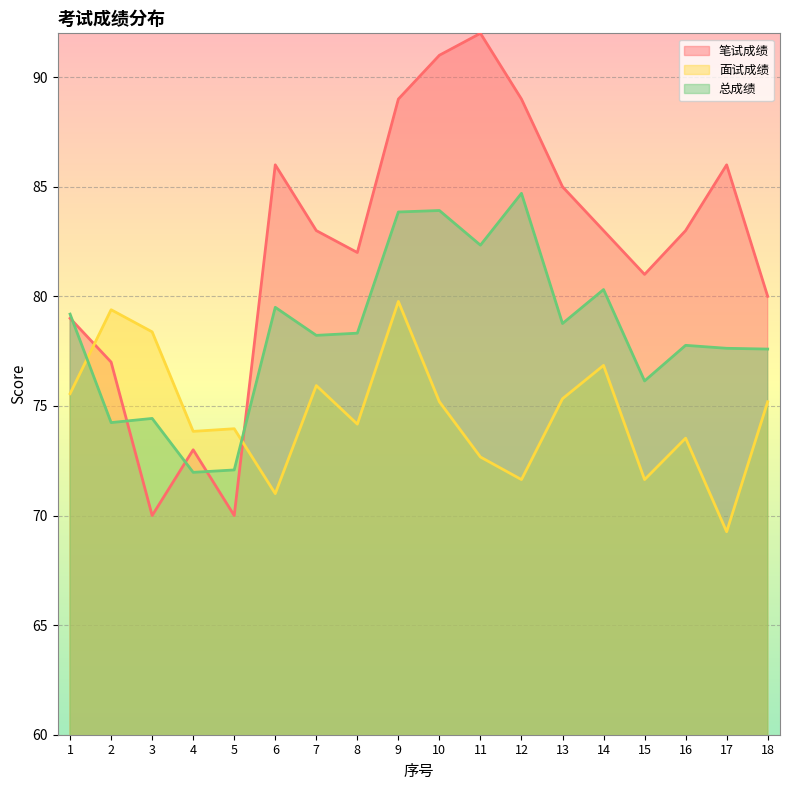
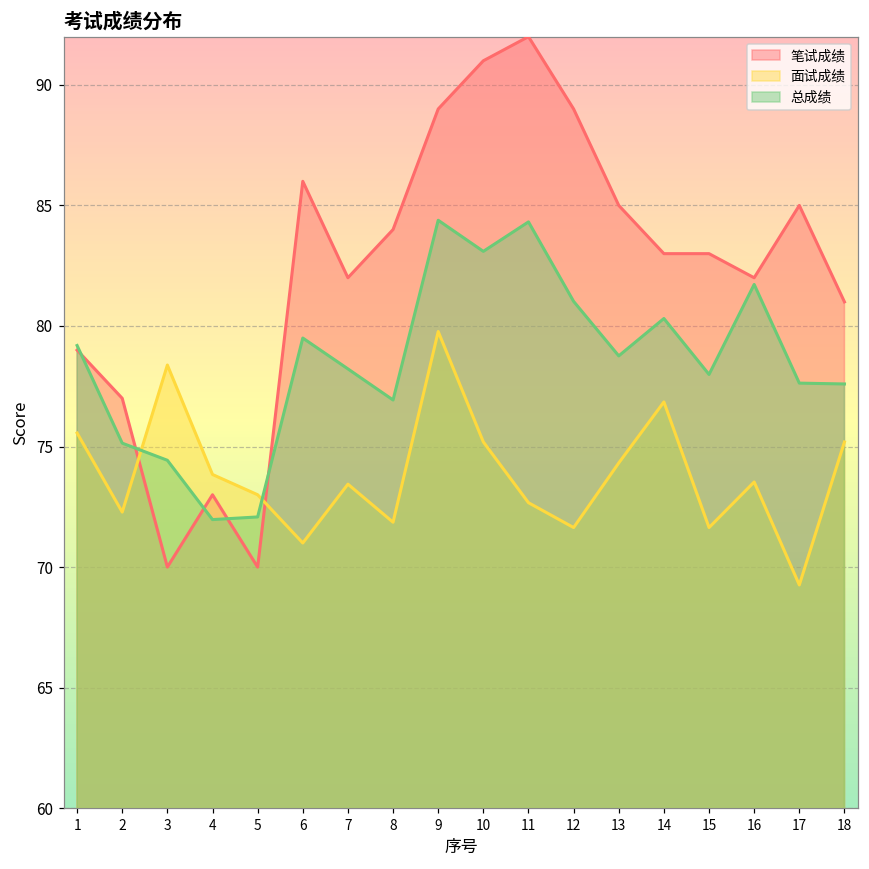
  {
    "笔试成绩": {
      "1": 79,
      "2": 77,
      "3": 70,
      "4": 73,
      "5": 70,
      "6": 86,
-     "7": 83,
-     "8": 82,
+     "7": 82,
+     "8": 84,
      "9": 89,
      "10": 91,
      "11": 92,
      "12": 89,
      "13": 85,
      "14": 83,
-     "15": 81,
-     "16": 83,
-     "17": 86,
-     "18": 80
+     "15": 83,
+     "16": 82,
+     "17": 85,
+     "18": 81
    },
    "面试成绩": {
      "1": 75.6,
-     "2": 79.4,
+     "2": 72.3,
      "3": 78.4,
      "4": 73.8,
-     "5": 74.0,
+     "5": 73.0,
      "6": 71.0,
-     "7": 75.9,
-     "8": 74.2,
+     "7": 73.4,
+     "8": 71.9,
      "9": 79.8,
      "10": 75.2,
      "11": 72.7,
      "12": 71.6,
-     "13": 75.3,
+     "13": 74.3,
      "14": 76.9,
      "15": 71.6,
      "16": 73.5,
      "17": 69.3,
      "18": 75.2
    },
    "总成绩": {
      "1": 79.2,
-     "2": 74.2,
+     "2": 75.1,
      "3": 74.4,
      "4": 72.0,
      "5": 72.1,
      "6": 79.5,
      "7": 78.2,
-     "8": 78.3,
-     "9": 83.8,
-     "10": 83.9,
-     "11": 82.3,
-     "12": 84.7,
+     "8": 76.9,
+     "9": 84.4,
+     "10": 83.1,
+     "11": 84.3,
+     "12": 81.0,
      "13": 78.8,
      "14": 80.3,
-     "15": 76.1,
-     "16": 77.8,
+     "15": 78.0,
+     "16": 81.7,
      "17": 77.6,
      "18": 77.6
    }
  }
